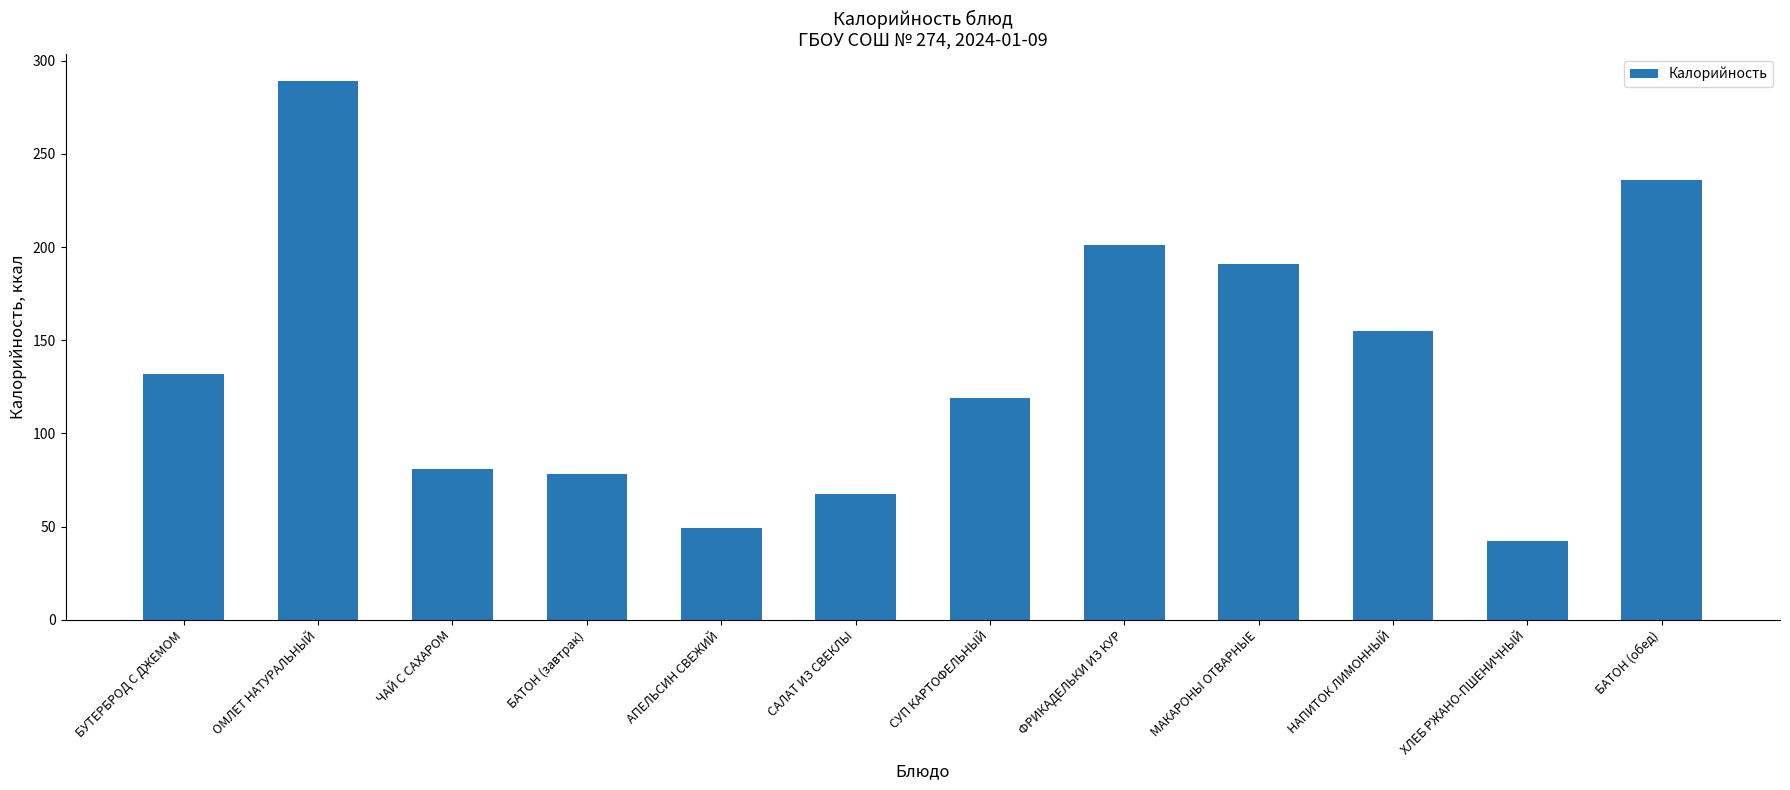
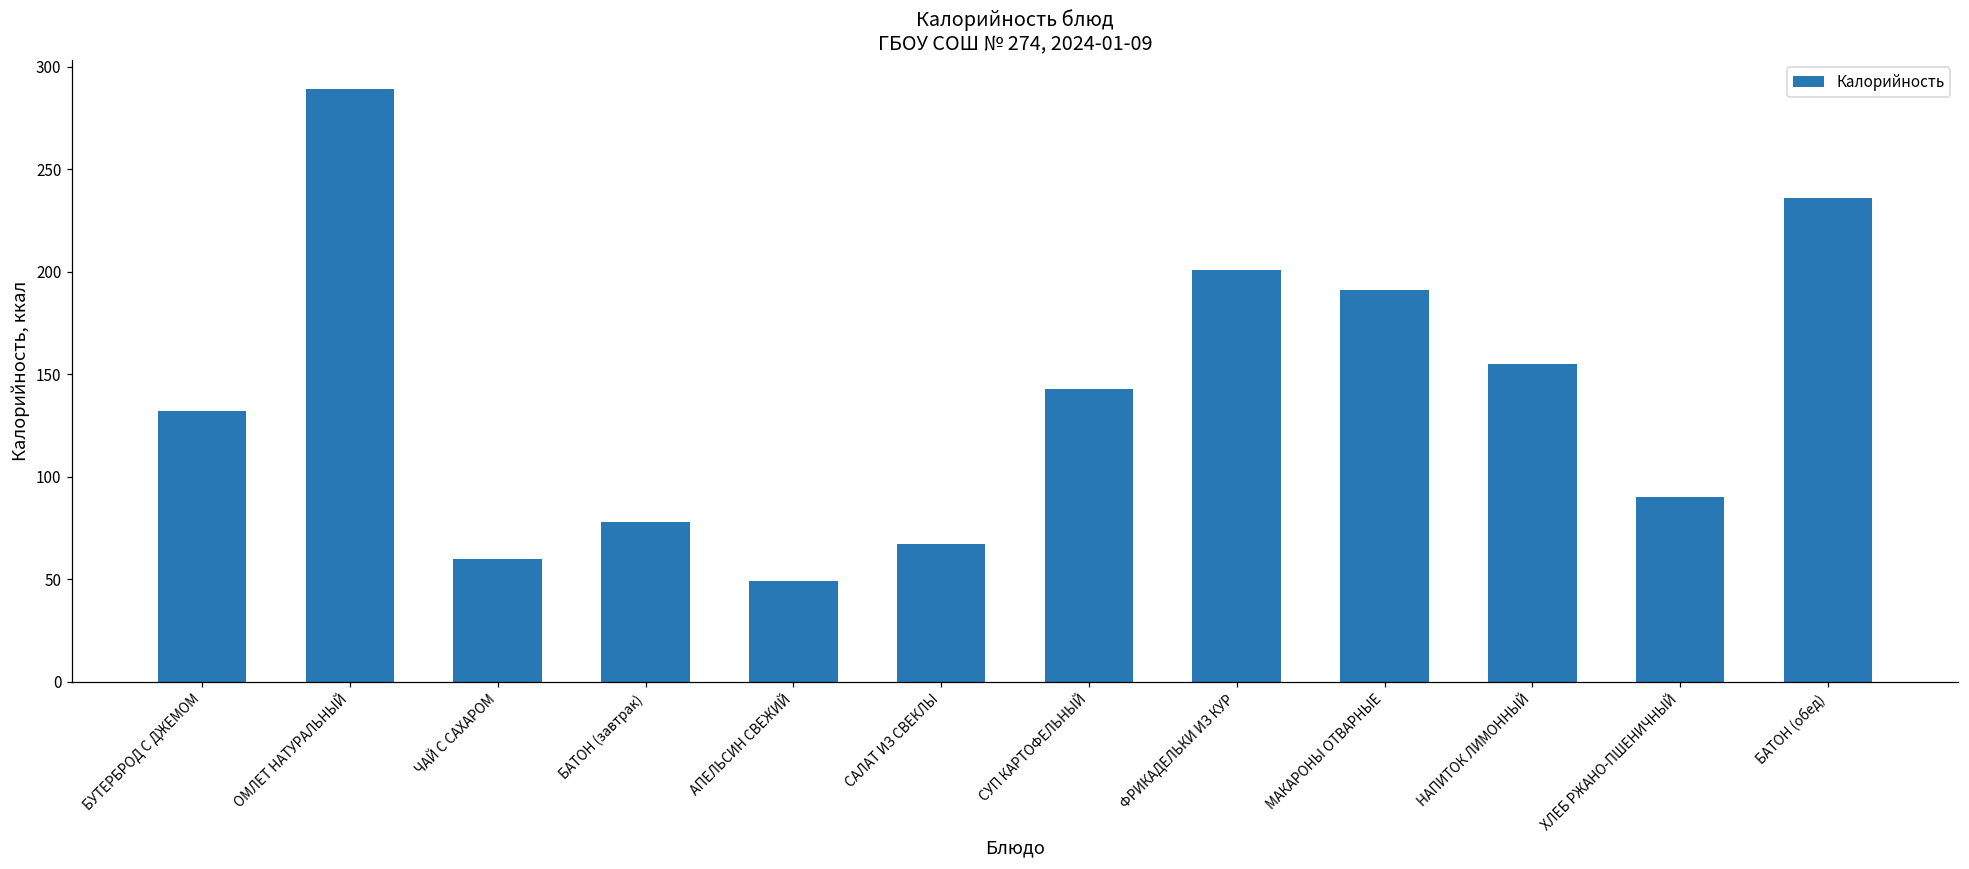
  {
    "БУТЕРБРОД С ДЖЕМОМ": 132,
    "ОМЛЕТ НАТУРАЛЬНЫЙ": 289,
-   "ЧАЙ С САХАРОМ": 81,
+   "ЧАЙ С САХАРОМ": 60,
    "БАТОН (завтрак)": 78,
    "АПЕЛЬСИН СВЕЖИЙ": 49,
    "САЛАТ ИЗ СВЕКЛЫ": 67,
-   "СУП КАРТОФЕЛЬНЫЙ": 119,
+   "СУП КАРТОФЕЛЬНЫЙ": 143,
    "ФРИКАДЕЛЬКИ ИЗ КУР": 201,
    "МАКАРОНЫ ОТВАРНЫЕ": 191,
    "НАПИТОК ЛИМОННЫЙ": 155,
-   "ХЛЕБ РЖАНО-ПШЕНИЧНЫЙ": 42,
+   "ХЛЕБ РЖАНО-ПШЕНИЧНЫЙ": 90,
    "БАТОН (обед)": 236
  }
